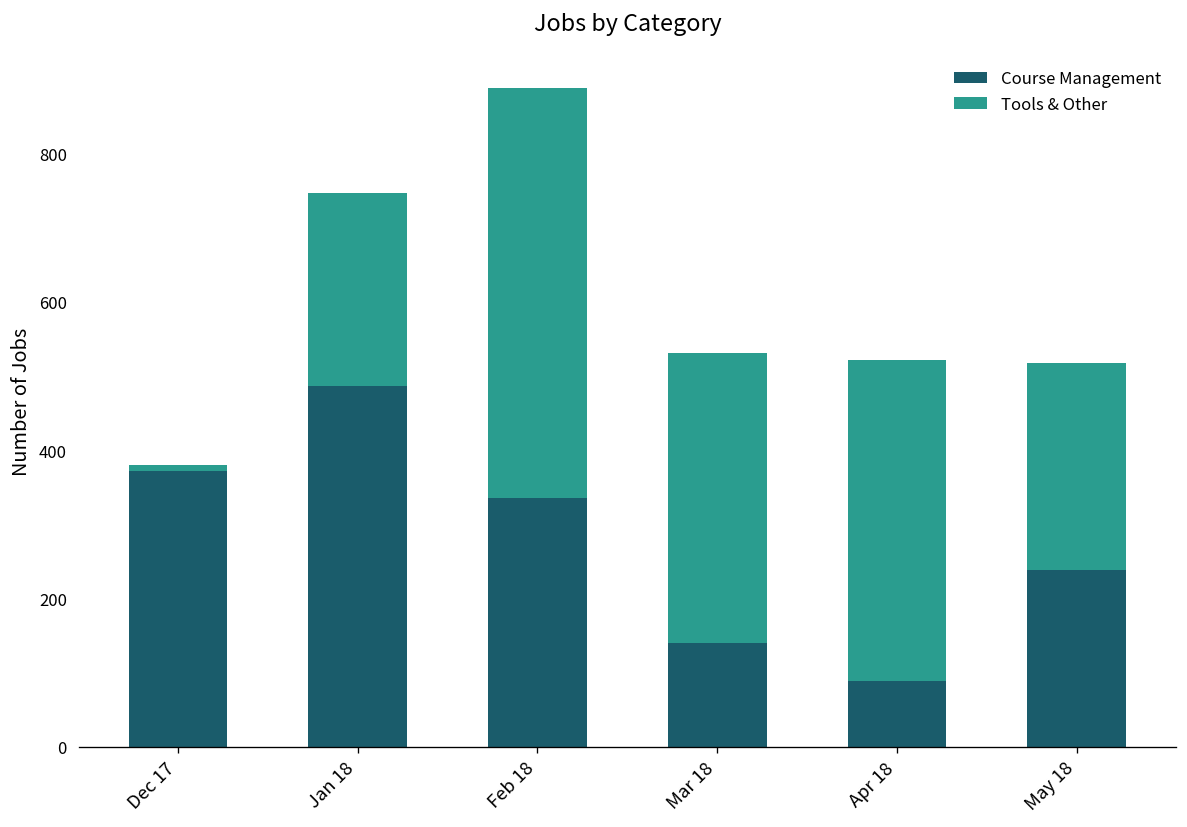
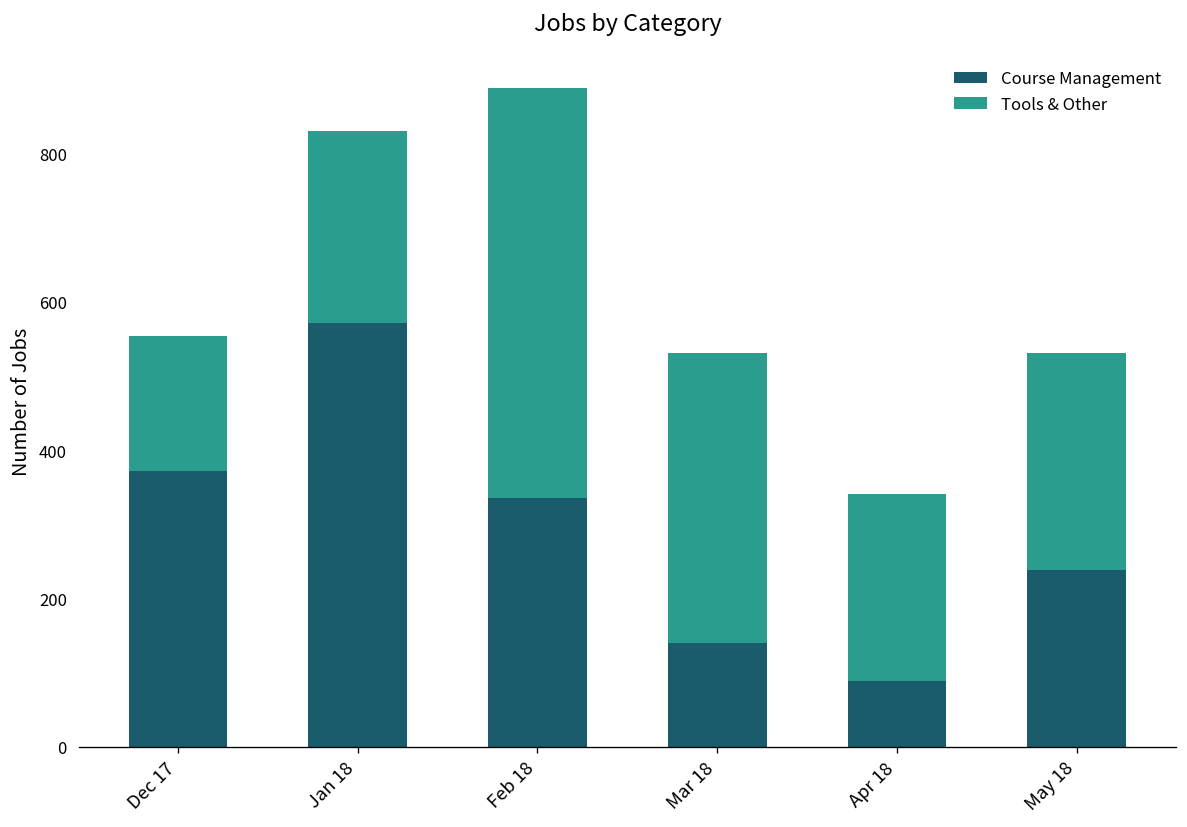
  {
    "Course Management": {
      "Dec 17": 370,
-     "Jan 18": 490,
+     "Jan 18": 570,
      "Feb 18": 340,
      "Mar 18": 140,
      "Apr 18": 90,
      "May 18": 240
    },
    "Tools & Other": {
-     "Dec 17": 10,
+     "Dec 17": 180,
      "Jan 18": 260,
      "Feb 18": 550,
      "Mar 18": 390,
-     "Apr 18": 430,
-     "May 18": 280
+     "Apr 18": 250,
+     "May 18": 290
    }
  }
